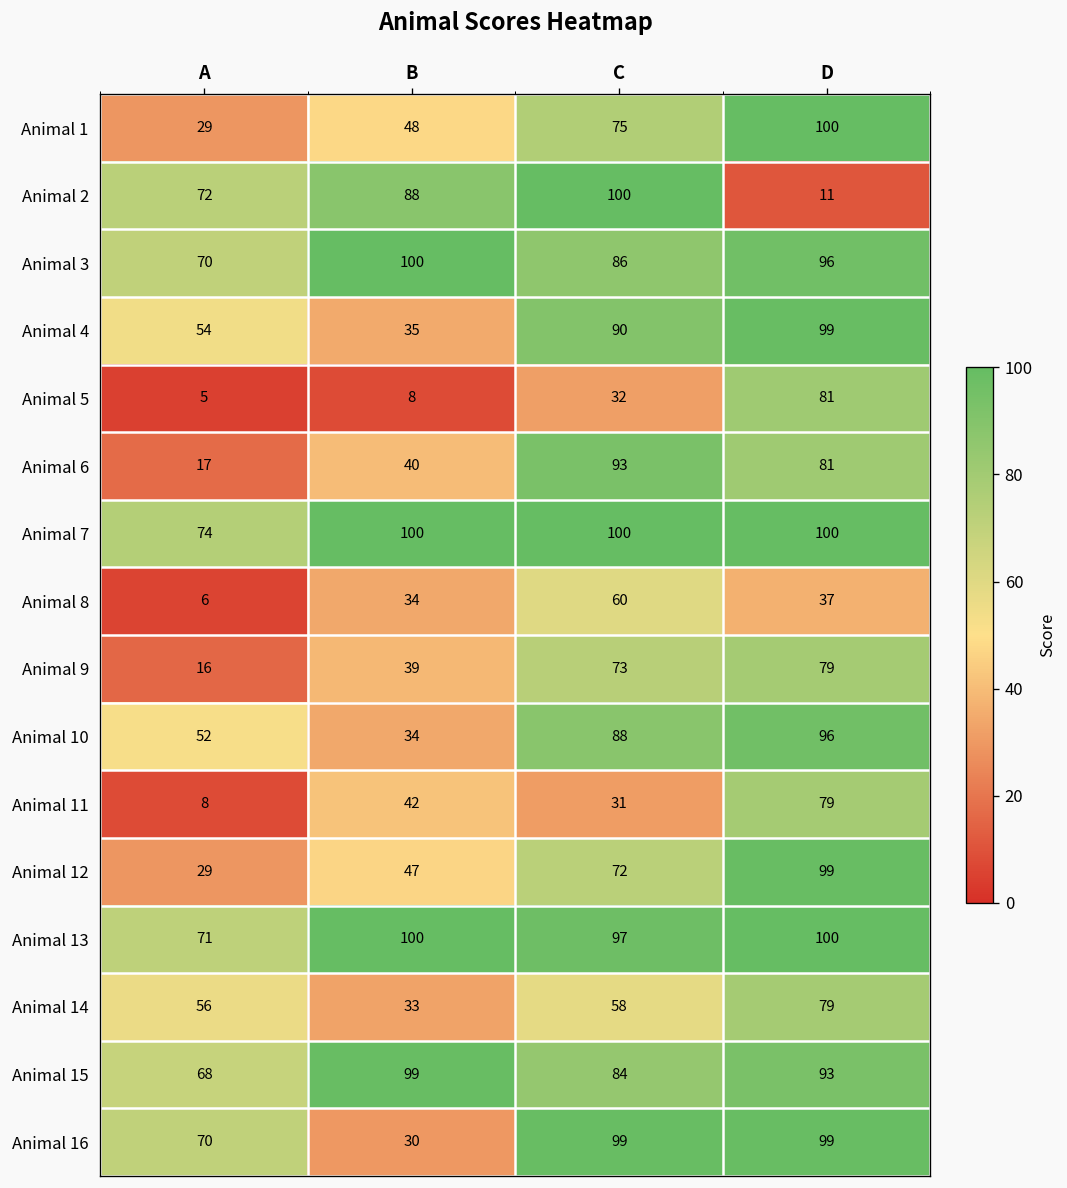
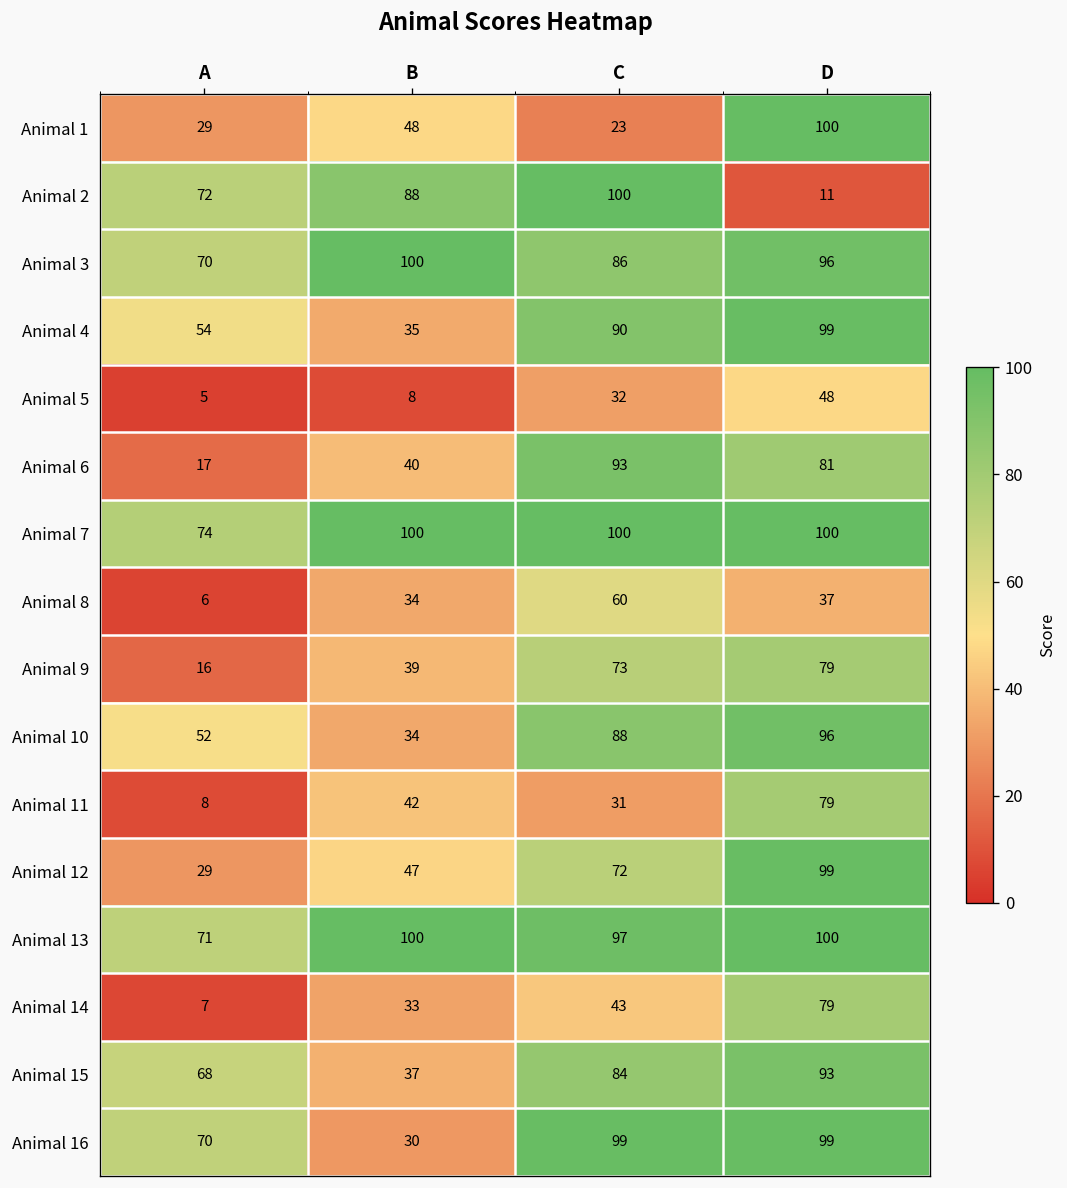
  {
    "Animal 1": {
      "A": 29,
      "B": 48,
-     "C": 75,
+     "C": 23,
      "D": 100
    },
    "Animal 2": {
      "A": 72,
      "B": 88,
      "C": 100,
      "D": 11
    },
    "Animal 3": {
      "A": 70,
      "B": 100,
      "C": 86,
      "D": 96
    },
    "Animal 4": {
      "A": 54,
      "B": 35,
      "C": 90,
      "D": 99
    },
    "Animal 5": {
      "A": 5,
      "B": 8,
      "C": 32,
-     "D": 81
+     "D": 48
    },
    "Animal 6": {
      "A": 17,
      "B": 40,
      "C": 93,
      "D": 81
    },
    "Animal 7": {
      "A": 74,
      "B": 100,
      "C": 100,
      "D": 100
    },
    "Animal 8": {
      "A": 6,
      "B": 34,
      "C": 60,
      "D": 37
    },
    "Animal 9": {
      "A": 16,
      "B": 39,
      "C": 73,
      "D": 79
    },
    "Animal 10": {
      "A": 52,
      "B": 34,
      "C": 88,
      "D": 96
    },
    "Animal 11": {
      "A": 8,
      "B": 42,
      "C": 31,
      "D": 79
    },
    "Animal 12": {
      "A": 29,
      "B": 47,
      "C": 72,
      "D": 99
    },
    "Animal 13": {
      "A": 71,
      "B": 100,
      "C": 97,
      "D": 100
    },
    "Animal 14": {
-     "A": 56,
+     "A": 7,
      "B": 33,
-     "C": 58,
+     "C": 43,
      "D": 79
    },
    "Animal 15": {
      "A": 68,
-     "B": 99,
+     "B": 37,
      "C": 84,
      "D": 93
    },
    "Animal 16": {
      "A": 70,
      "B": 30,
      "C": 99,
      "D": 99
    }
  }
